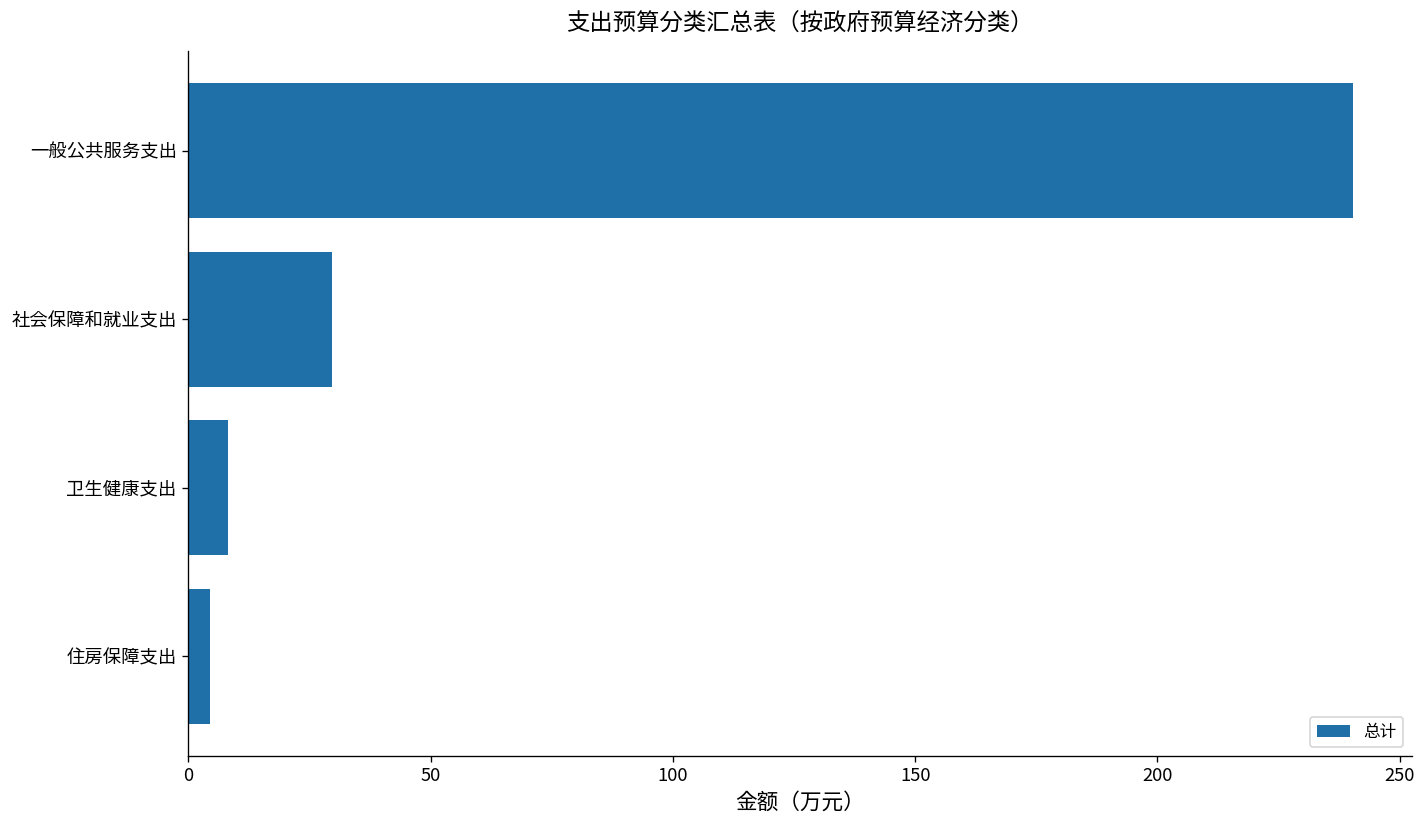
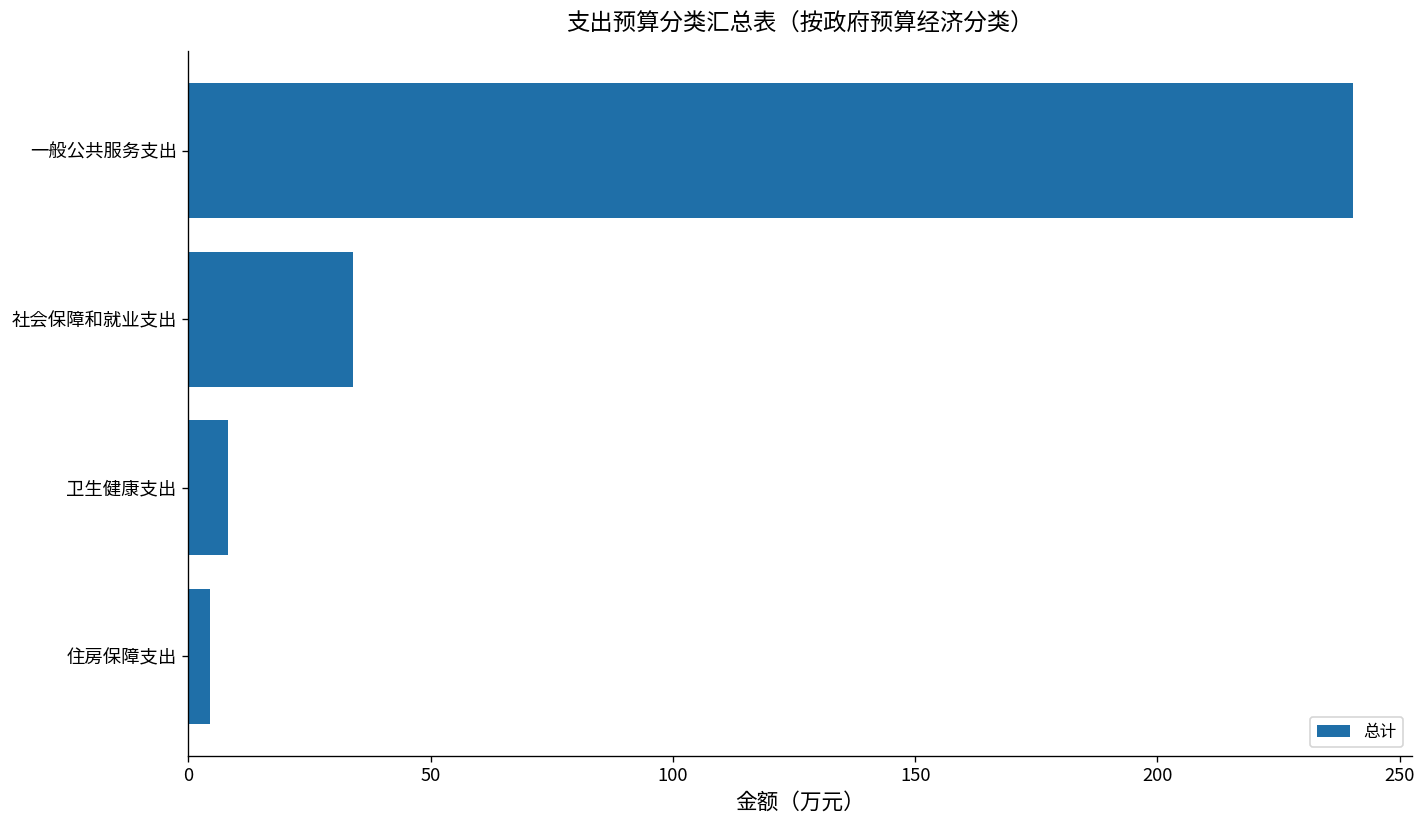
  {
    "一般公共服务支出": 240,
-   "社会保障和就业支出": 30,
+   "社会保障和就业支出": 34,
    "卫生健康支出": 8,
    "住房保障支出": 5
  }
